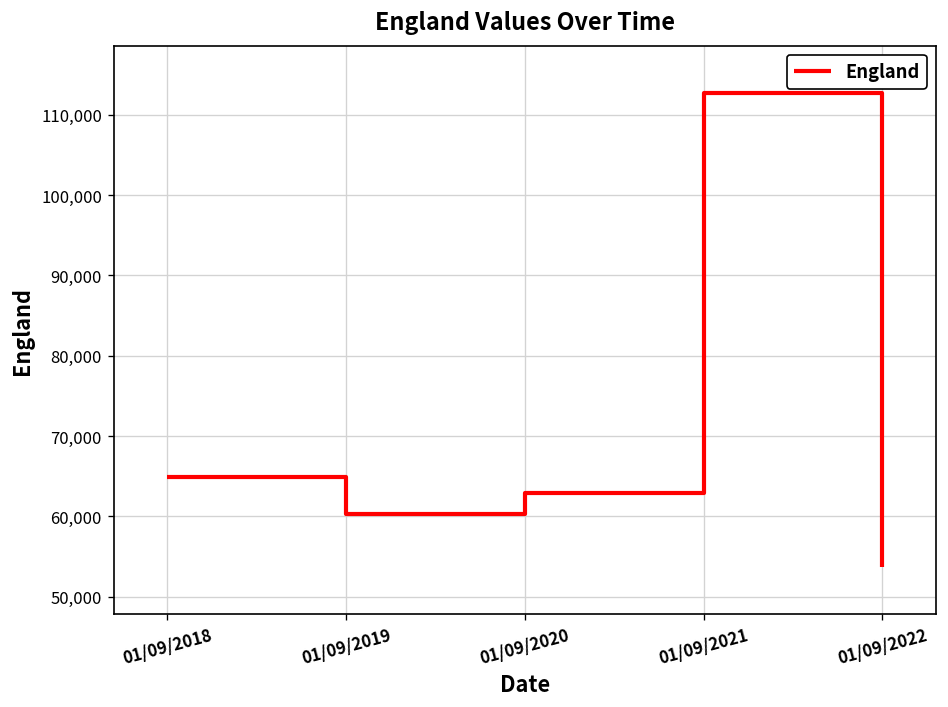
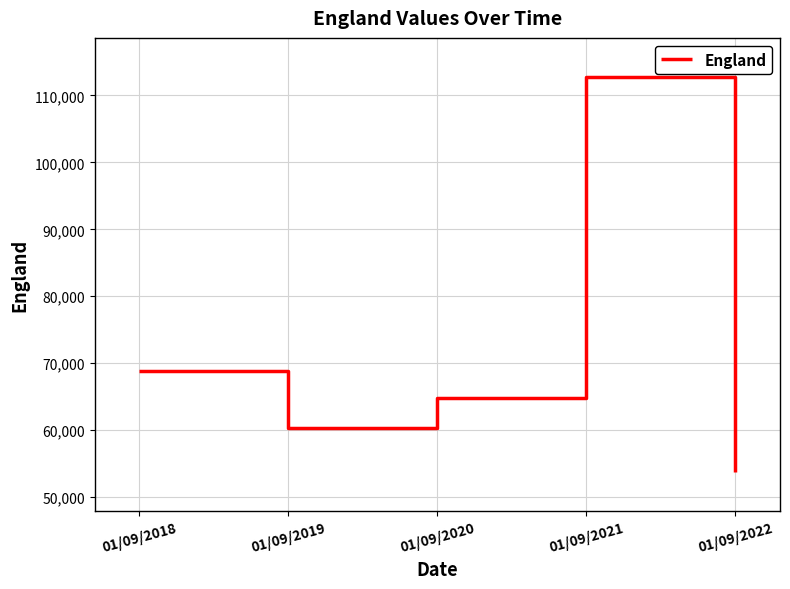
  {
-   "01/09/2018": "65,000",
+   "01/09/2018": "69,000",
    "01/09/2019": "60,000",
-   "01/09/2020": "63,000",
+   "01/09/2020": "65,000",
    "01/09/2021": "113,000",
    "01/09/2022": "54,000"
  }
